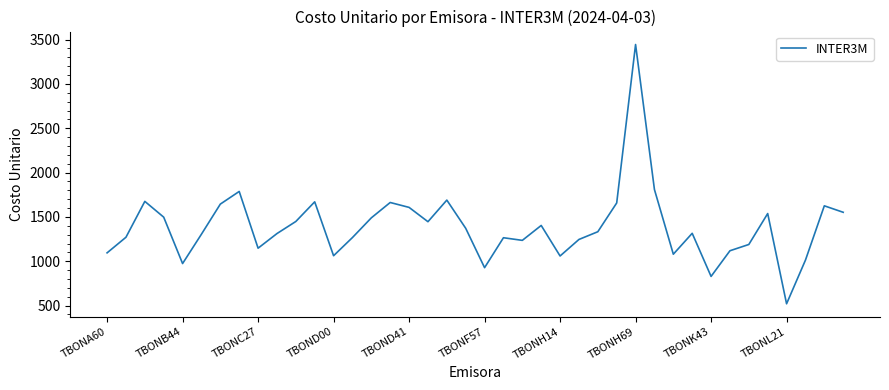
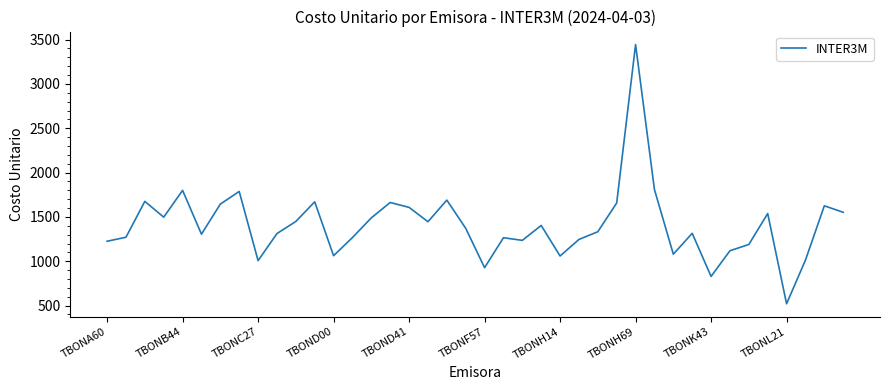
  {
-   "TBONA60": 1100,
-   "TBONB44": 1000,
-   "TBONC27": 1100,
+   "TBONA60": 1200,
+   "TBONB44": 1800,
+   "TBONC27": 1000,
    "TBOND00": 1100,
    "TBOND41": 1600,
    "TBONF57": 900,
    "TBONH14": 1100,
    "TBONH69": 3400,
    "TBONK43": 800,
    "TBONL21": 500
  }
